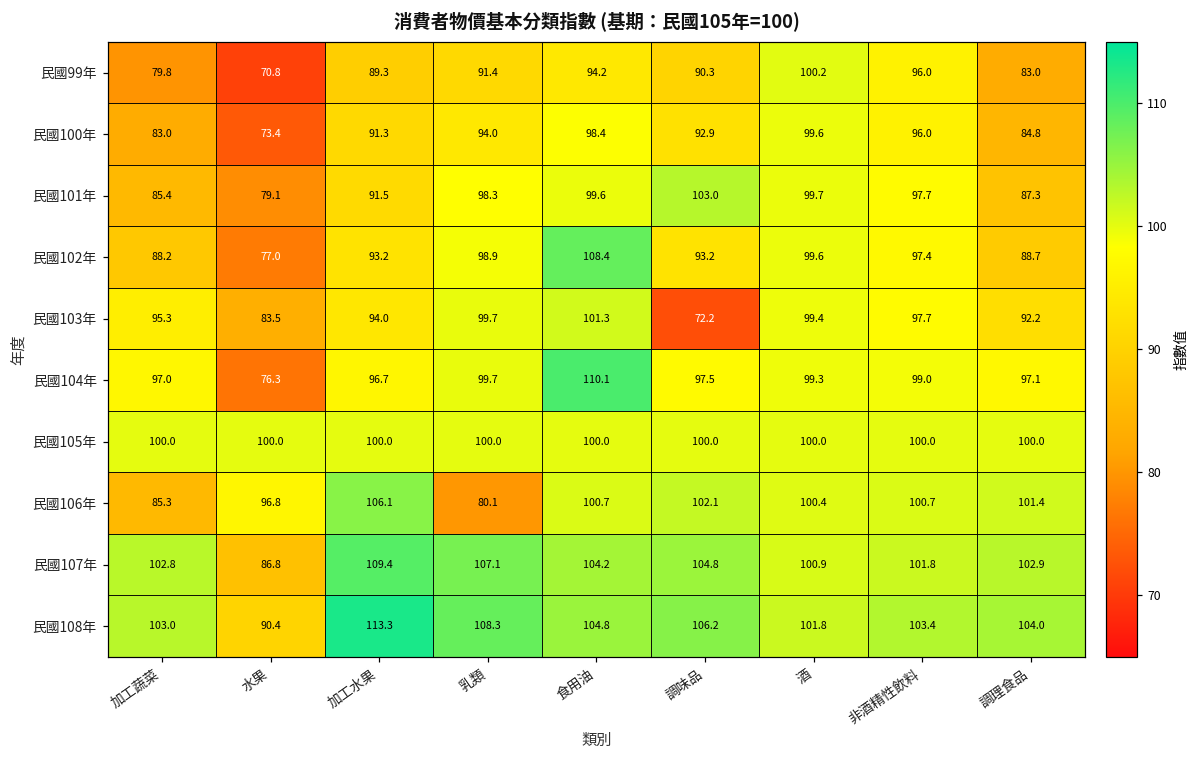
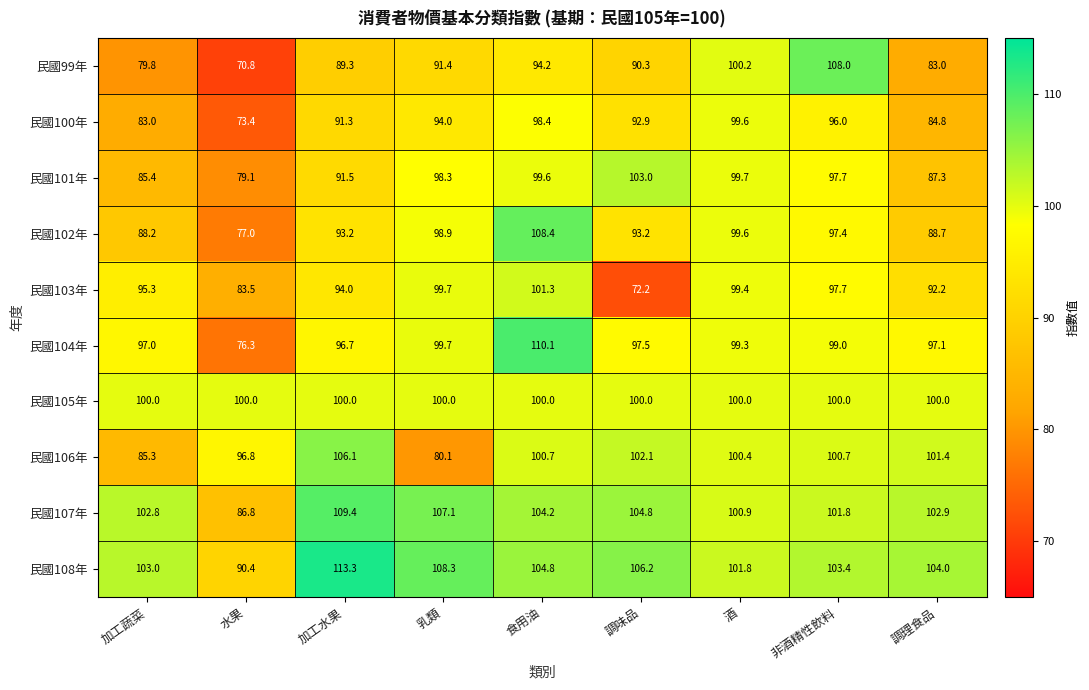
  {
    "民國99年": {
      "加工蔬菜": 79.8,
      "水果": 70.8,
      "加工水果": 89.3,
      "乳類": 91.4,
      "食用油": 94.2,
      "調味品": 90.3,
      "酒": 100.2,
-     "非酒精性飲料": 96.0,
+     "非酒精性飲料": 108.0,
      "調理食品": 83.0
    },
    "民國100年": {
      "加工蔬菜": 83.0,
      "水果": 73.4,
      "加工水果": 91.3,
      "乳類": 94.0,
      "食用油": 98.4,
      "調味品": 92.9,
      "酒": 99.6,
      "非酒精性飲料": 96.0,
      "調理食品": 84.8
    },
    "民國101年": {
      "加工蔬菜": 85.4,
      "水果": 79.1,
      "加工水果": 91.5,
      "乳類": 98.3,
      "食用油": 99.6,
      "調味品": 103.0,
      "酒": 99.7,
      "非酒精性飲料": 97.7,
      "調理食品": 87.3
    },
    "民國102年": {
      "加工蔬菜": 88.2,
      "水果": 77.0,
      "加工水果": 93.2,
      "乳類": 98.9,
      "食用油": 108.4,
      "調味品": 93.2,
      "酒": 99.6,
      "非酒精性飲料": 97.4,
      "調理食品": 88.7
    },
    "民國103年": {
      "加工蔬菜": 95.3,
      "水果": 83.5,
      "加工水果": 94.0,
      "乳類": 99.7,
      "食用油": 101.3,
      "調味品": 72.2,
      "酒": 99.4,
      "非酒精性飲料": 97.7,
      "調理食品": 92.2
    },
    "民國104年": {
      "加工蔬菜": 97.0,
      "水果": 76.3,
      "加工水果": 96.7,
      "乳類": 99.7,
      "食用油": 110.1,
      "調味品": 97.5,
      "酒": 99.3,
      "非酒精性飲料": 99.0,
      "調理食品": 97.1
    },
    "民國105年": {
      "加工蔬菜": 100.0,
      "水果": 100.0,
      "加工水果": 100.0,
      "乳類": 100.0,
      "食用油": 100.0,
      "調味品": 100.0,
      "酒": 100.0,
      "非酒精性飲料": 100.0,
      "調理食品": 100.0
    },
    "民國106年": {
      "加工蔬菜": 85.3,
      "水果": 96.8,
      "加工水果": 106.1,
      "乳類": 80.1,
      "食用油": 100.7,
      "調味品": 102.1,
      "酒": 100.4,
      "非酒精性飲料": 100.7,
      "調理食品": 101.4
    },
    "民國107年": {
      "加工蔬菜": 102.8,
      "水果": 86.8,
      "加工水果": 109.4,
      "乳類": 107.1,
      "食用油": 104.2,
      "調味品": 104.8,
      "酒": 100.9,
      "非酒精性飲料": 101.8,
      "調理食品": 102.9
    },
    "民國108年": {
      "加工蔬菜": 103.0,
      "水果": 90.4,
      "加工水果": 113.3,
      "乳類": 108.3,
      "食用油": 104.8,
      "調味品": 106.2,
      "酒": 101.8,
      "非酒精性飲料": 103.4,
      "調理食品": 104.0
    }
  }
